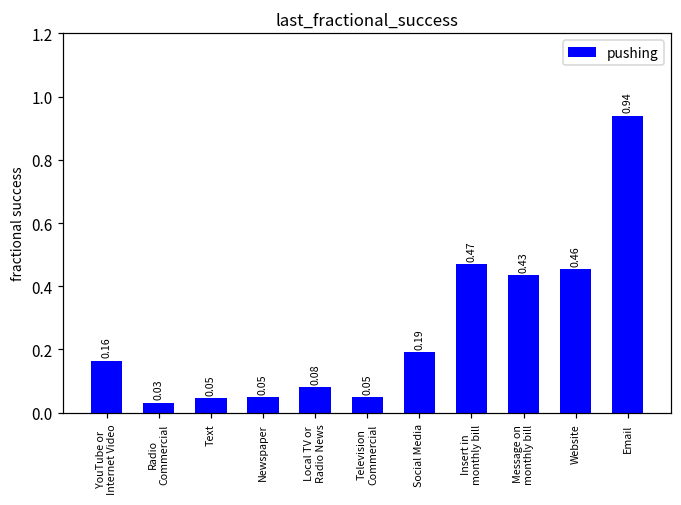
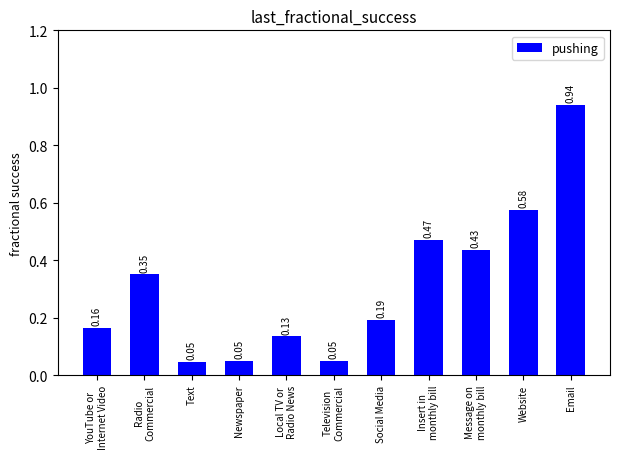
  {
    "YouTube or Internet Video": 0.16,
-   "Radio Commercial": 0.03,
+   "Radio Commercial": 0.35,
    "Text": 0.05,
    "Newspaper": 0.05,
-   "Local TV or Radio News": 0.08,
+   "Local TV or Radio News": 0.13,
    "Television Commercial": 0.05,
    "Social Media": 0.19,
    "Insert in monthly bill": 0.47,
    "Message on monthly bill": 0.43,
-   "Website": 0.46,
+   "Website": 0.58,
    "Email": 0.94
  }
